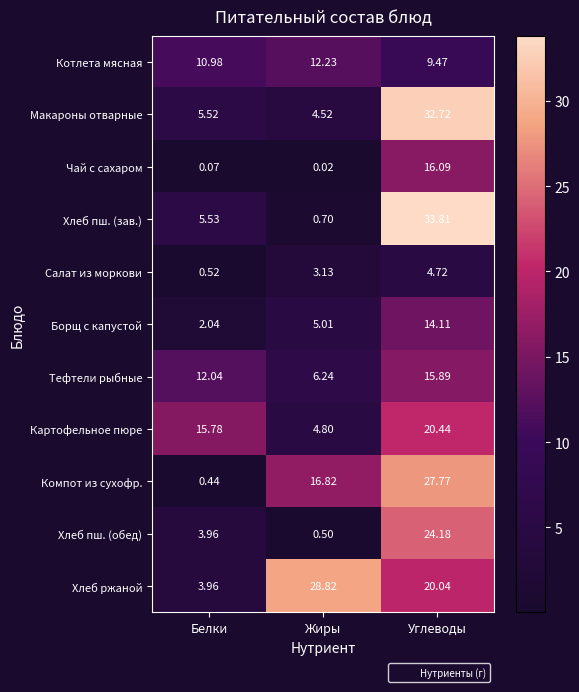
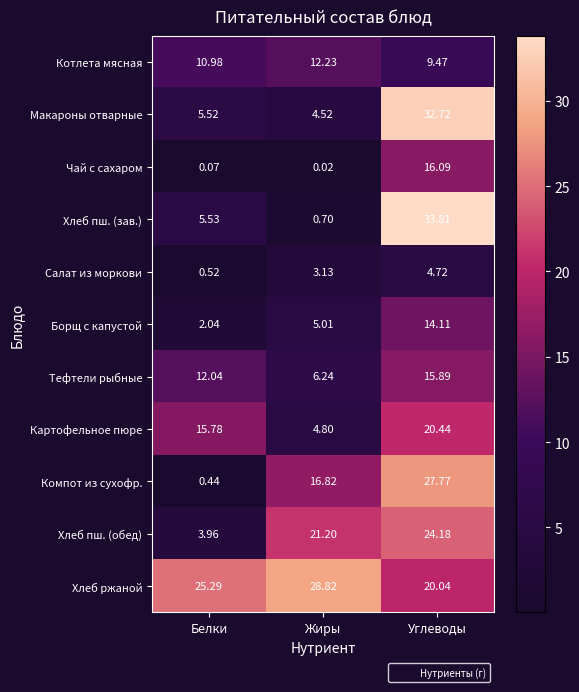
  {
    "Котлета мясная": {
      "Белки": 10.98,
      "Жиры": 12.23,
      "Углеводы": 9.47
    },
    "Макароны отварные": {
      "Белки": 5.52,
      "Жиры": 4.52,
      "Углеводы": 32.72
    },
    "Чай с сахаром": {
      "Белки": 0.07,
      "Жиры": 0.02,
      "Углеводы": 16.09
    },
    "Хлеб пш. (зав.)": {
      "Белки": 5.53,
      "Жиры": 0.70,
      "Углеводы": 33.81
    },
    "Салат из моркови": {
      "Белки": 0.52,
      "Жиры": 3.13,
      "Углеводы": 4.72
    },
    "Борщ с капустой": {
      "Белки": 2.04,
      "Жиры": 5.01,
      "Углеводы": 14.11
    },
    "Тефтели рыбные": {
      "Белки": 12.04,
      "Жиры": 6.24,
      "Углеводы": 15.89
    },
    "Картофельное пюре": {
      "Белки": 15.78,
      "Жиры": 4.80,
      "Углеводы": 20.44
    },
    "Компот из сухофр.": {
      "Белки": 0.44,
      "Жиры": 16.82,
      "Углеводы": 27.77
    },
    "Хлеб пш. (обед)": {
      "Белки": 3.96,
-     "Жиры": 0.50,
+     "Жиры": 21.20,
      "Углеводы": 24.18
    },
    "Хлеб ржаной": {
-     "Белки": 3.96,
+     "Белки": 25.29,
      "Жиры": 28.82,
      "Углеводы": 20.04
    }
  }
